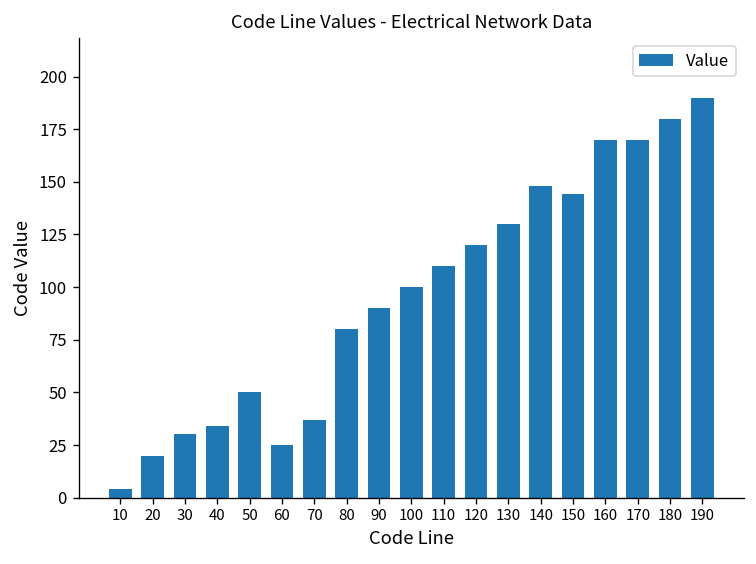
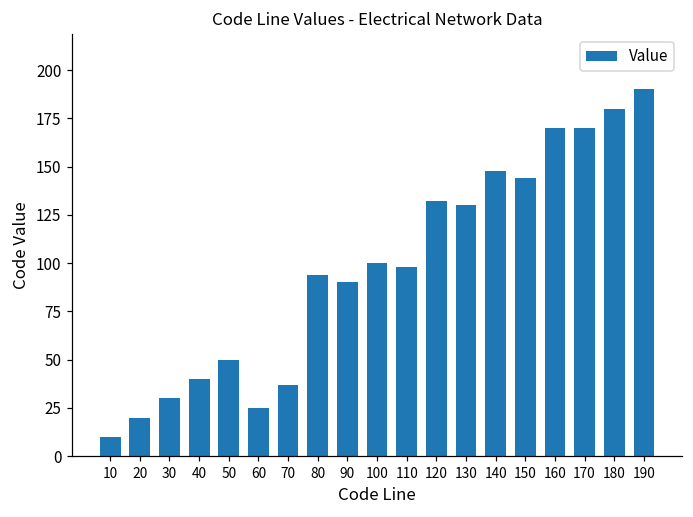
  {
-   "10": 4,
+   "10": 10,
    "20": 20,
    "30": 30,
-   "40": 34,
+   "40": 40,
    "50": 50,
    "60": 25,
    "70": 37,
-   "80": 80,
+   "80": 94,
    "90": 90,
    "100": 100,
-   "110": 110,
-   "120": 120,
+   "110": 98,
+   "120": 132,
    "130": 130,
    "140": 148,
    "150": 144,
    "160": 170,
    "170": 170,
    "180": 180,
    "190": 190
  }
